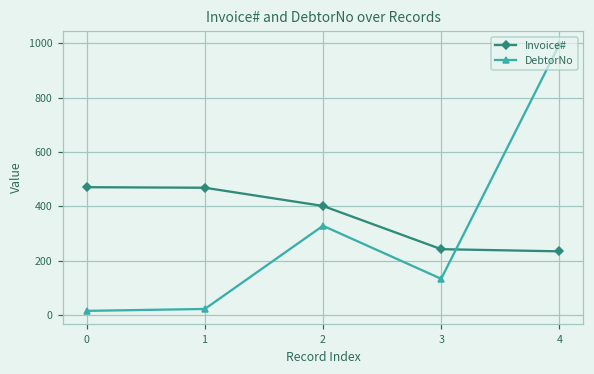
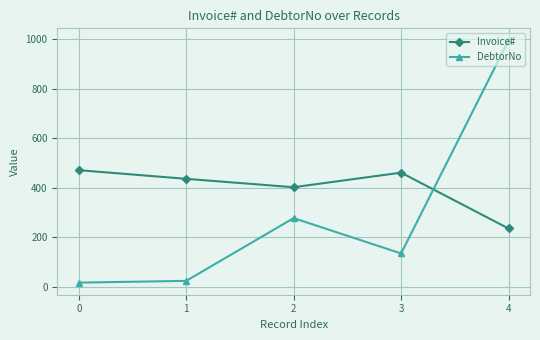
  {
    "Invoice#": {
      "0": 470,
-     "1": 470,
+     "1": 440,
      "2": 400,
-     "3": 240,
+     "3": 460,
      "4": 240
    },
    "DebtorNo": {
      "0": 20,
      "1": 20,
-     "2": 330,
+     "2": 280,
      "3": 130
    }
  }
